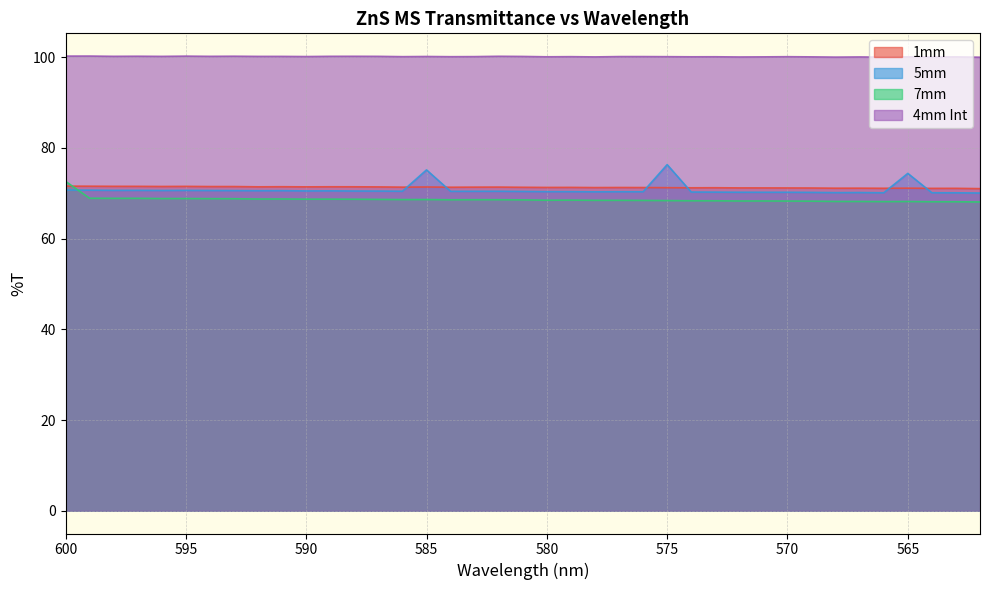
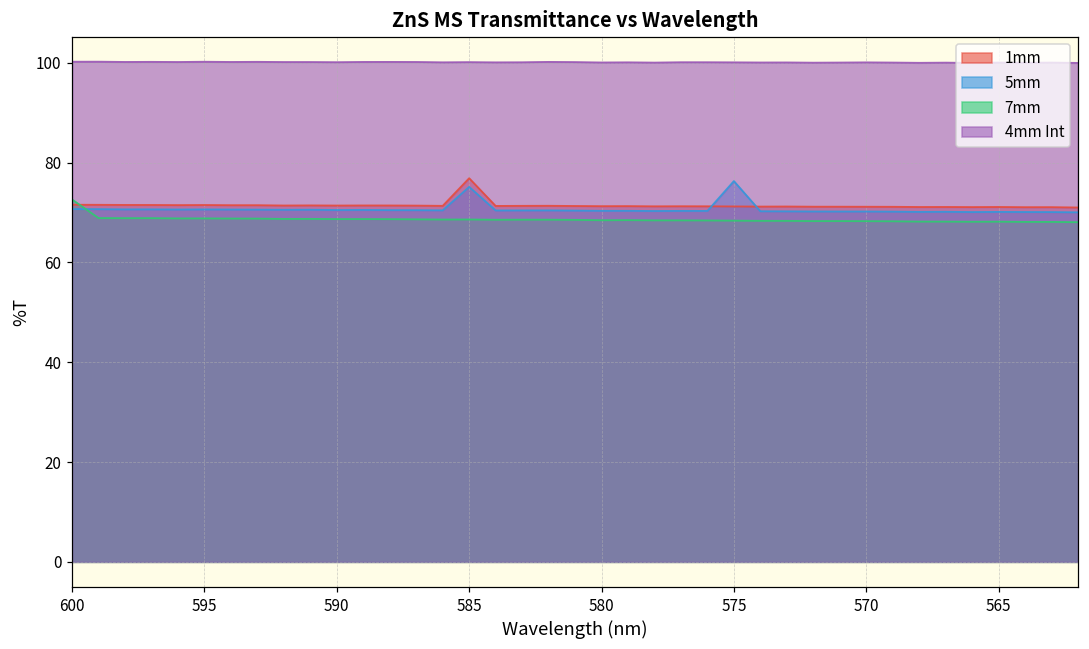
  {
    "1mm": {
      "600": 72,
      "595": 71,
      "590": 71,
-     "585": 71,
+     "585": 77,
      "580": 71,
      "575": 71,
      "570": 71,
      "565": 71
    },
    "5mm": {
      "600": 71,
      "595": 71,
      "590": 70,
      "585": 75,
      "580": 70,
      "575": 76,
      "570": 70,
-     "565": 74
+     "565": 70
    },
    "7mm": {
      "600": 73,
      "595": 69,
      "590": 69,
      "585": 69,
      "580": 68,
      "575": 68,
      "570": 68,
      "565": 68
    },
    "4mm Int": {
      "600": 100,
      "595": 100,
      "590": 100,
      "585": 100,
      "580": 100,
      "575": 100,
      "570": 100
    }
  }
